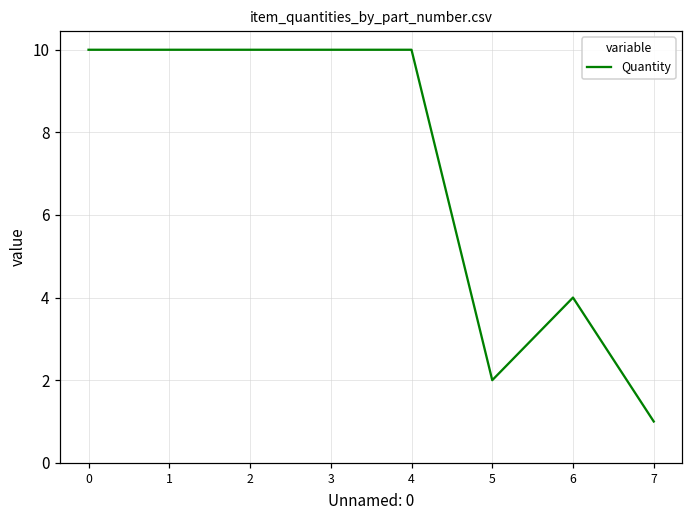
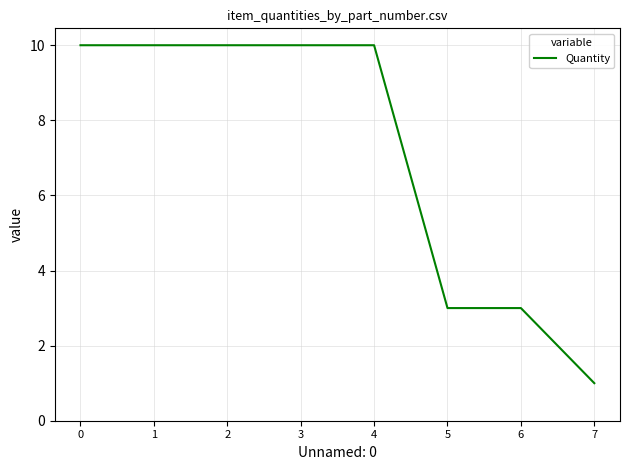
  {
    "0": 10,
    "1": 10,
    "2": 10,
    "3": 10,
    "4": 10,
-   "5": 2,
-   "6": 4,
+   "5": 3,
+   "6": 3,
    "7": 1
  }
